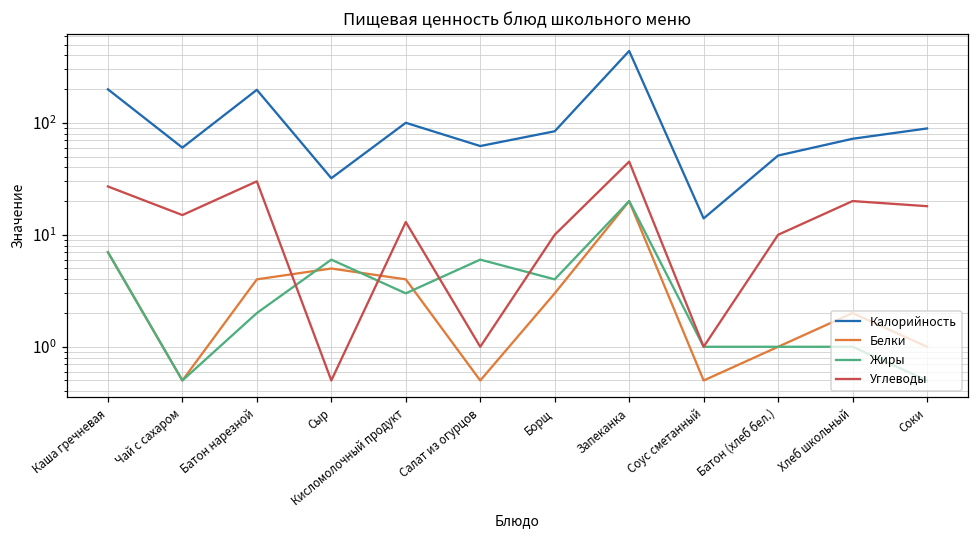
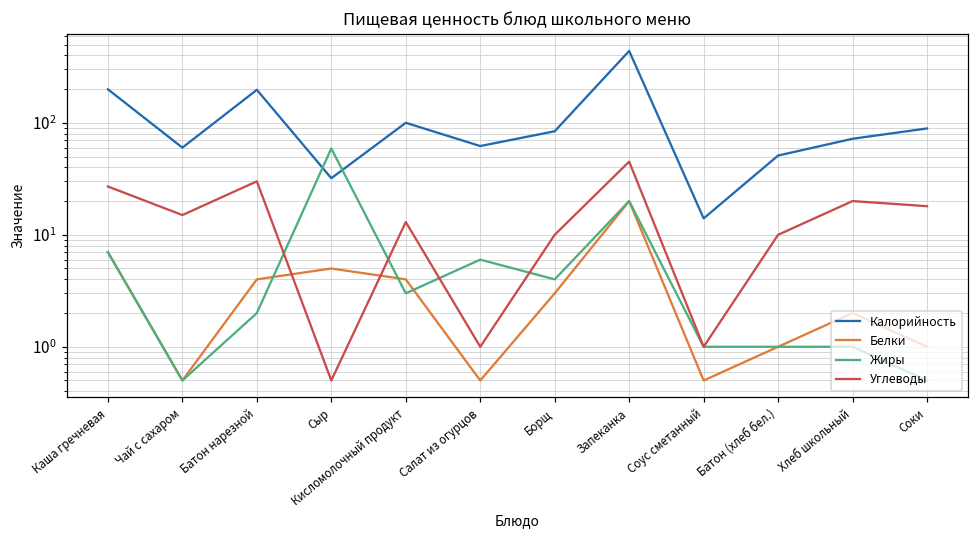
  {
    "Калорийность": {
      "Каша гречневая": 200,
      "Чай с сахаром": 60,
      "Батон нарезной": 200,
      "Сыр": 32,
      "Кисломолочный продукт": 100,
      "Салат из огурцов": 60,
      "Борщ": 80,
      "Запеканка": 440,
      "Соус сметанный": 14,
      "Батон (хлеб бел.)": 50,
      "Хлеб школьный": 70,
      "Соки": 90
    },
    "Жиры": {
      "Батон нарезной": 2,
-     "Сыр": 6,
+     "Сыр": 60,
      "Кисломолочный продукт": 3,
      "Салат из огурцов": 6,
      "Борщ": 4
    }
  }
